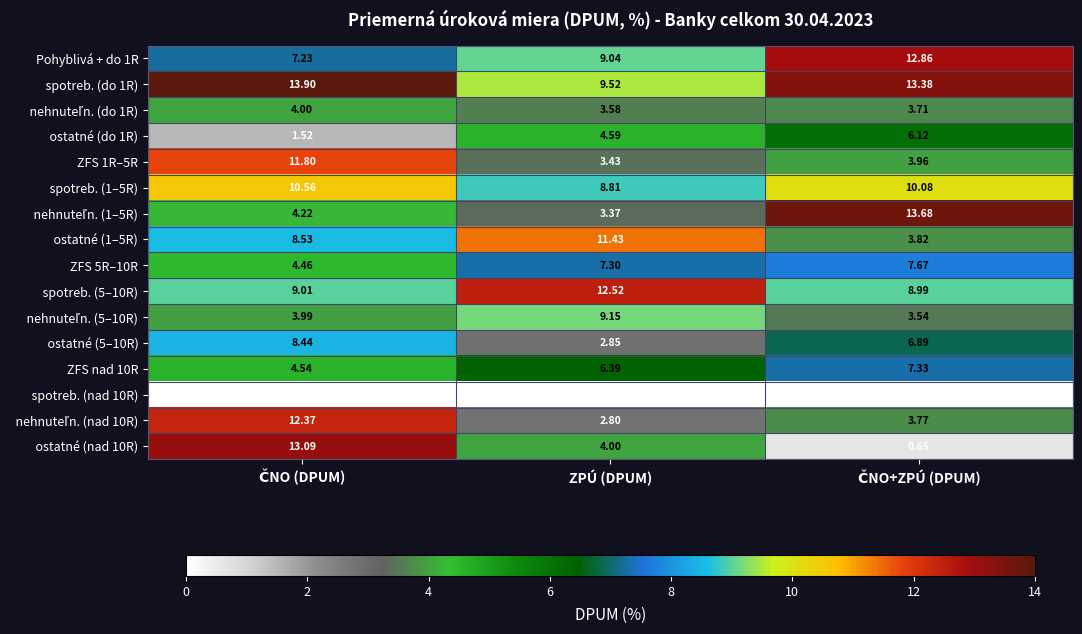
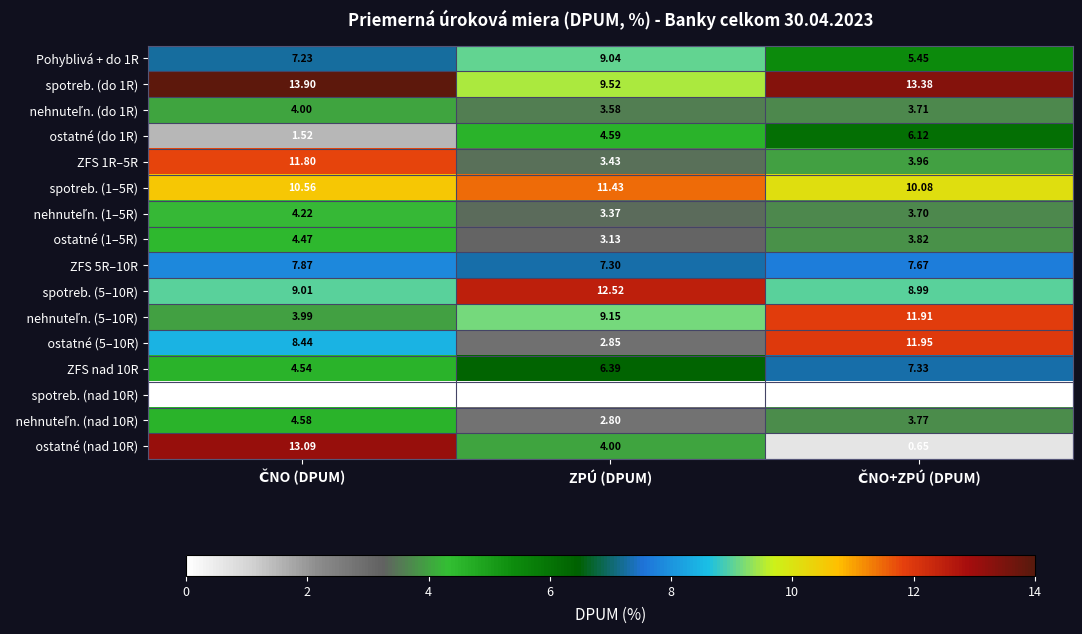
  {
    "Pohyblivá + do 1R": {
      "ČNO (DPUM)": 7.23,
      "ZPÚ (DPUM)": 9.04,
-     "ČNO+ZPÚ (DPUM)": 12.86
+     "ČNO+ZPÚ (DPUM)": 5.45
    },
    "spotreb. (do 1R)": {
      "ČNO (DPUM)": 13.90,
      "ZPÚ (DPUM)": 9.52,
      "ČNO+ZPÚ (DPUM)": 13.38
    },
    "nehnuteľn. (do 1R)": {
      "ČNO (DPUM)": 4.00,
      "ZPÚ (DPUM)": 3.58,
      "ČNO+ZPÚ (DPUM)": 3.71
    },
    "ostatné (do 1R)": {
      "ČNO (DPUM)": 1.52,
      "ZPÚ (DPUM)": 4.59,
      "ČNO+ZPÚ (DPUM)": 6.12
    },
    "ZFS 1R–5R": {
      "ČNO (DPUM)": 11.80,
      "ZPÚ (DPUM)": 3.43,
      "ČNO+ZPÚ (DPUM)": 3.96
    },
    "spotreb. (1–5R)": {
      "ČNO (DPUM)": 10.56,
-     "ZPÚ (DPUM)": 8.81,
+     "ZPÚ (DPUM)": 11.43,
      "ČNO+ZPÚ (DPUM)": 10.08
    },
    "nehnuteľn. (1–5R)": {
      "ČNO (DPUM)": 4.22,
      "ZPÚ (DPUM)": 3.37,
-     "ČNO+ZPÚ (DPUM)": 13.68
+     "ČNO+ZPÚ (DPUM)": 3.70
    },
    "ostatné (1–5R)": {
-     "ČNO (DPUM)": 8.53,
-     "ZPÚ (DPUM)": 11.43,
+     "ČNO (DPUM)": 4.47,
+     "ZPÚ (DPUM)": 3.13,
      "ČNO+ZPÚ (DPUM)": 3.82
    },
    "ZFS 5R–10R": {
-     "ČNO (DPUM)": 4.46,
+     "ČNO (DPUM)": 7.87,
      "ZPÚ (DPUM)": 7.30,
      "ČNO+ZPÚ (DPUM)": 7.67
    },
    "spotreb. (5–10R)": {
      "ČNO (DPUM)": 9.01,
      "ZPÚ (DPUM)": 12.52,
      "ČNO+ZPÚ (DPUM)": 8.99
    },
    "nehnuteľn. (5–10R)": {
      "ČNO (DPUM)": 3.99,
      "ZPÚ (DPUM)": 9.15,
-     "ČNO+ZPÚ (DPUM)": 3.54
+     "ČNO+ZPÚ (DPUM)": 11.91
    },
    "ostatné (5–10R)": {
      "ČNO (DPUM)": 8.44,
      "ZPÚ (DPUM)": 2.85,
-     "ČNO+ZPÚ (DPUM)": 6.89
+     "ČNO+ZPÚ (DPUM)": 11.95
    },
    "ZFS nad 10R": {
      "ČNO (DPUM)": 4.54,
      "ZPÚ (DPUM)": 6.39,
      "ČNO+ZPÚ (DPUM)": 7.33
    },
    "nehnuteľn. (nad 10R)": {
-     "ČNO (DPUM)": 12.37,
+     "ČNO (DPUM)": 4.58,
      "ZPÚ (DPUM)": 2.80,
      "ČNO+ZPÚ (DPUM)": 3.77
    },
    "ostatné (nad 10R)": {
      "ČNO (DPUM)": 13.09,
      "ZPÚ (DPUM)": 4.00
    }
  }
